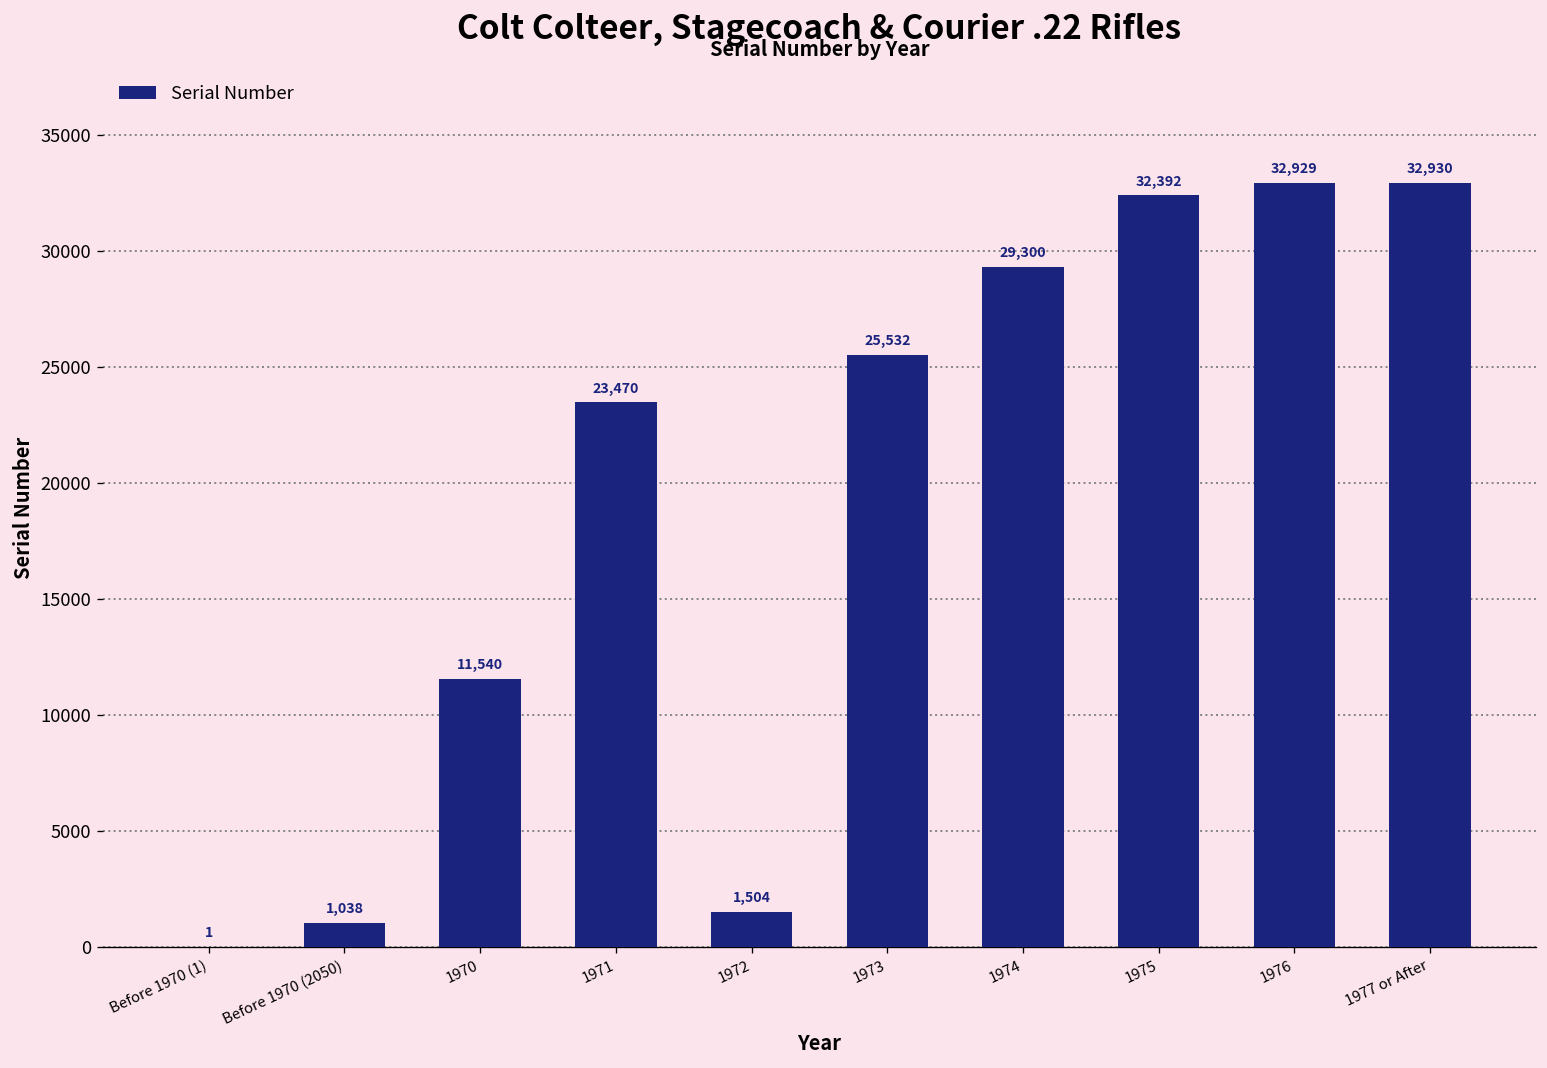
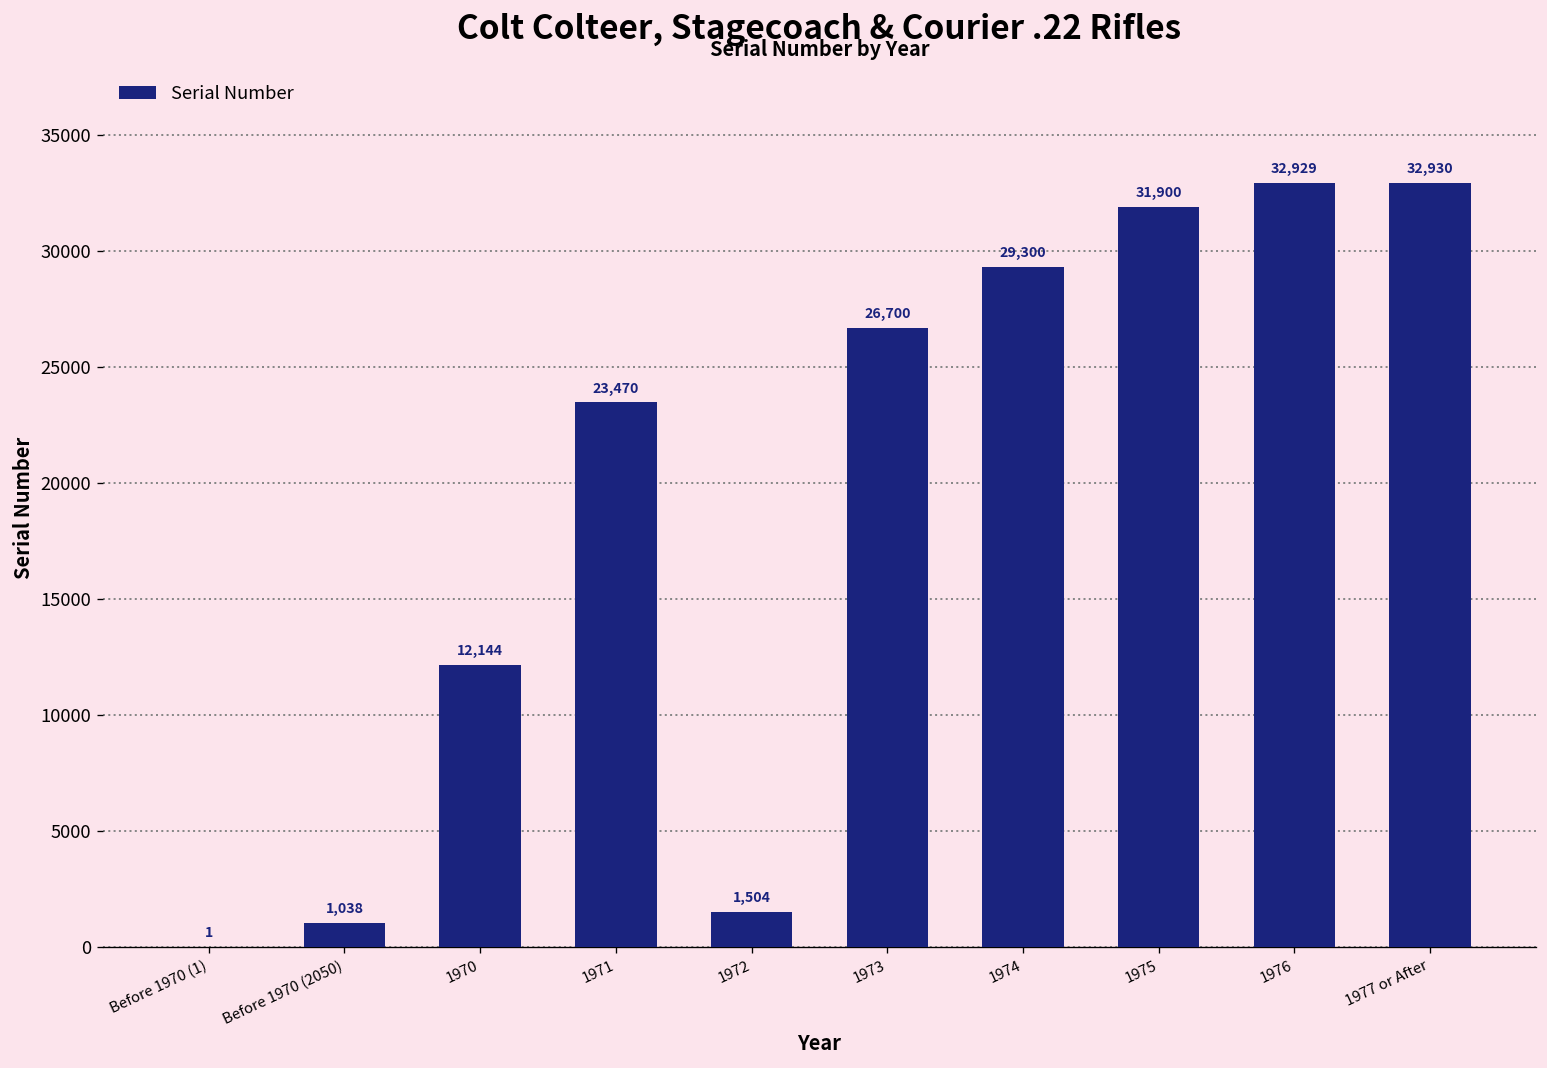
  {
    "Before 1970 (1)": "1",
    "Before 1970 (2050)": "1,038",
-   "1970": "11,540",
+   "1970": "12,144",
    "1971": "23,470",
    "1972": "1,504",
-   "1973": "25,532",
+   "1973": "26,700",
    "1974": "29,300",
-   "1975": "32,392",
+   "1975": "31,900",
    "1976": "32,929",
    "1977 or After": "32,930"
  }
